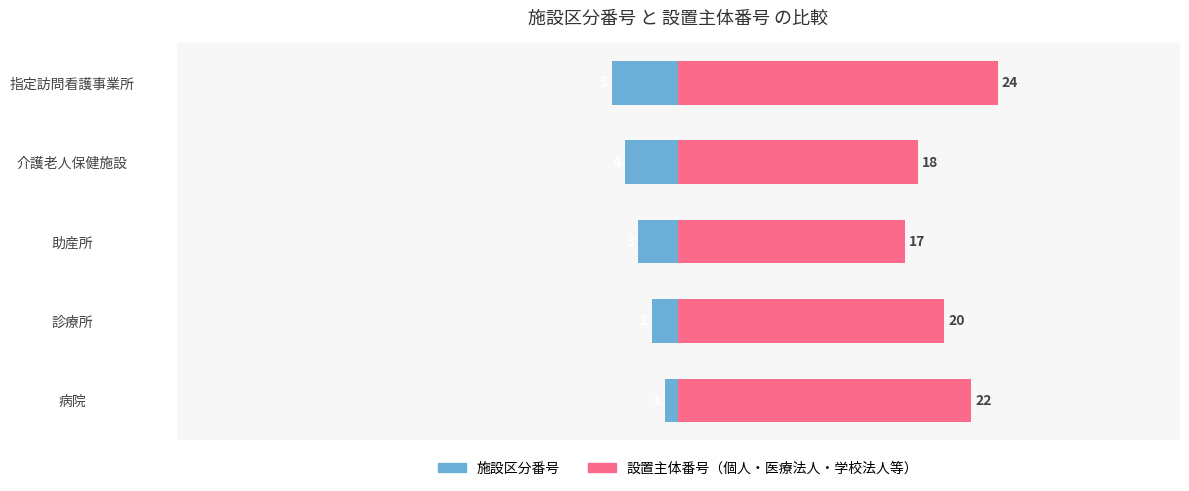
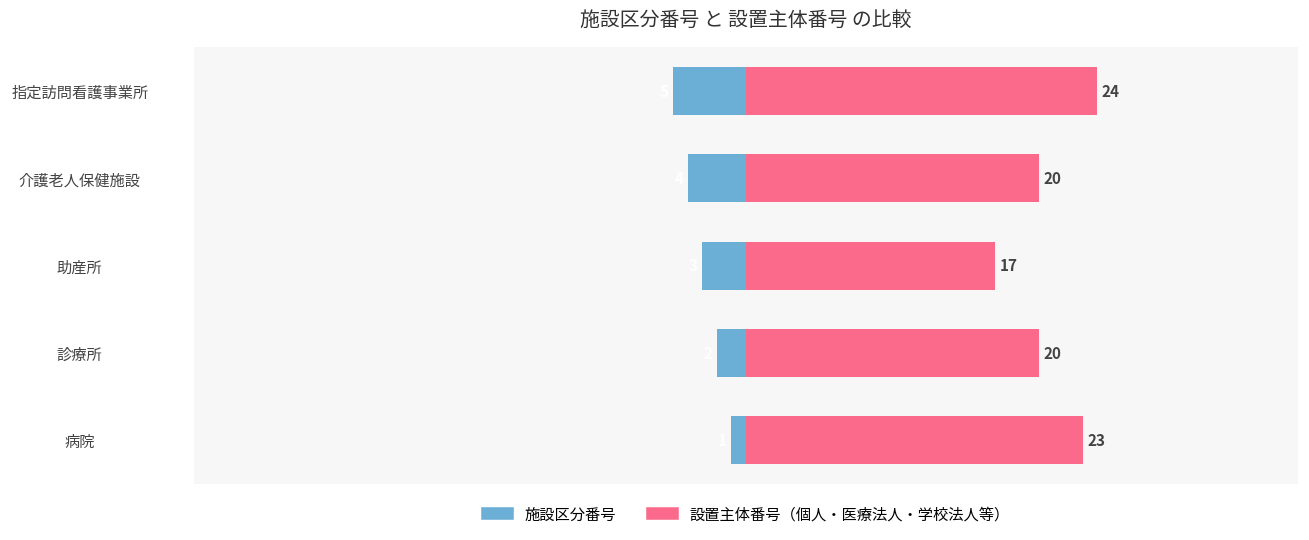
  {
    "設置主体番号（個人・医療法人・学校法人等）": {
      "指定訪問看護事業所": 24,
-     "介護老人保健施設": 18,
+     "介護老人保健施設": 20,
      "助産所": 17,
      "診療所": 20,
-     "病院": 22
+     "病院": 23
    }
  }
